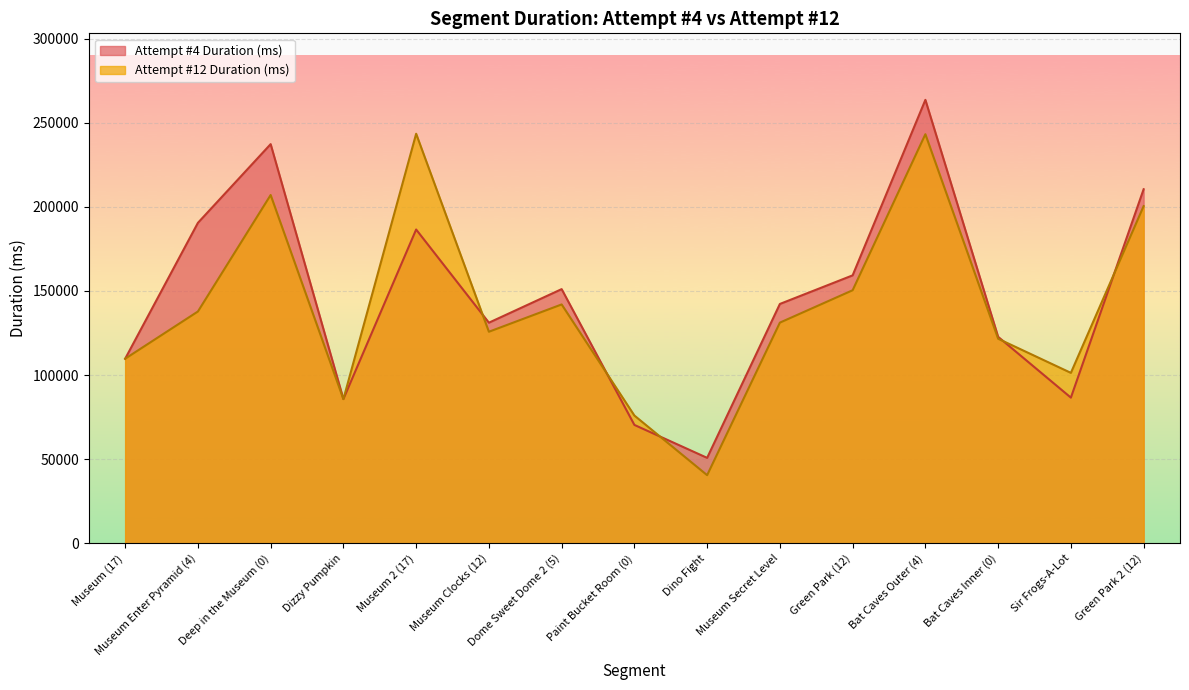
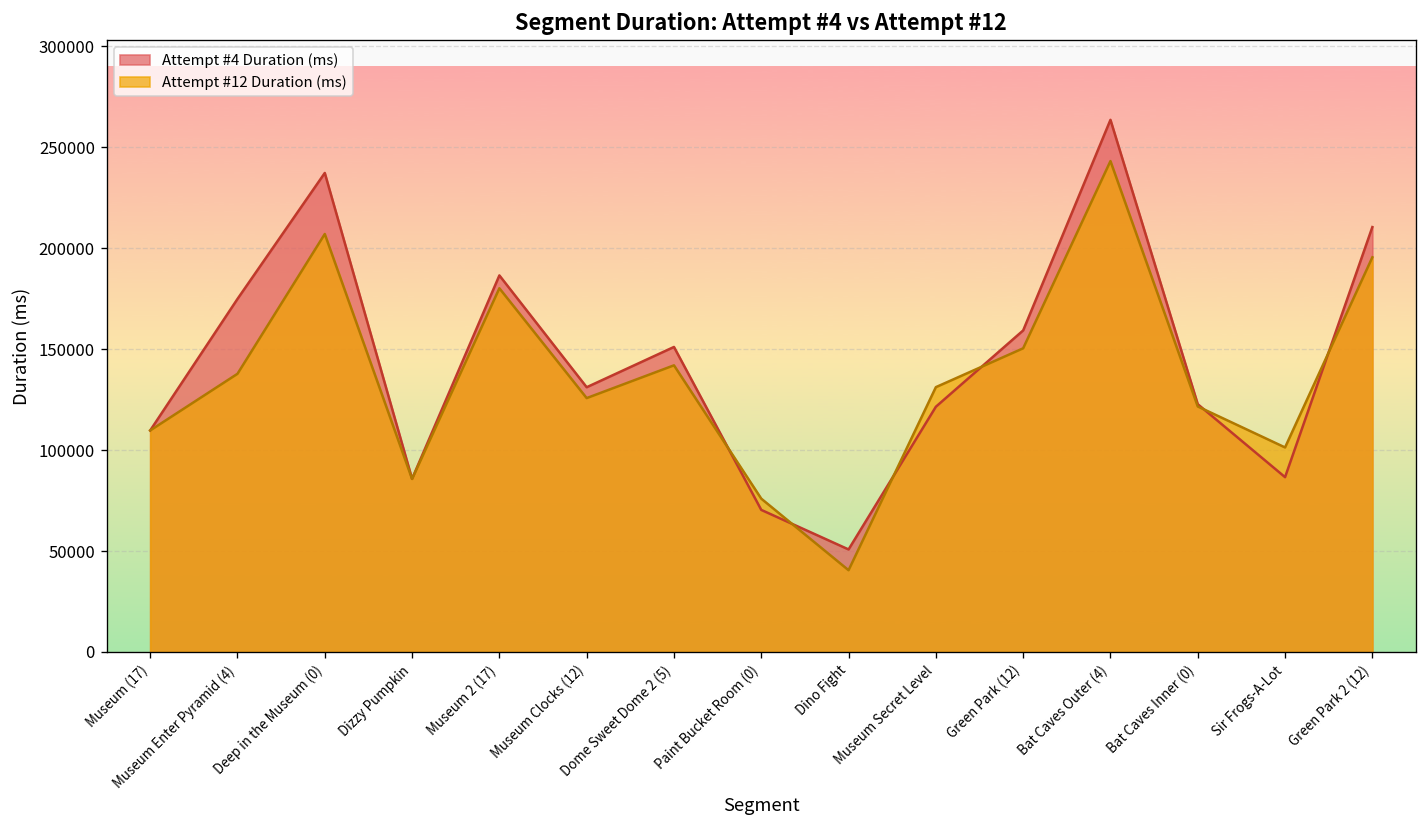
  {
    "Attempt #4 Duration (ms)": {
-     "Museum Enter Pyramid (4)": 190000,
+     "Museum Enter Pyramid (4)": 175000,
      "Deep in the Museum (0)": 237000,
      "Museum 2 (17)": 187000,
      "Museum Clocks (12)": 131000,
      "Dome Sweet Dome 2 (5)": 151000,
      "Paint Bucket Room (0)": 70000,
      "Dino Fight": 51000,
-     "Museum Secret Level": 142000,
+     "Museum Secret Level": 121000,
      "Green Park (12)": 159000,
      "Bat Caves Outer (4)": 264000,
      "Sir Frogs-A-Lot": 87000,
      "Green Park 2 (12)": 210000
    },
    "Attempt #12 Duration (ms)": {
      "Museum Enter Pyramid (4)": 138000,
      "Deep in the Museum (0)": 207000,
-     "Museum 2 (17)": 243000,
+     "Museum 2 (17)": 180000,
      "Museum Clocks (12)": 126000,
      "Dome Sweet Dome 2 (5)": 142000,
      "Paint Bucket Room (0)": 76000,
      "Dino Fight": 40000,
      "Museum Secret Level": 131000,
      "Green Park (12)": 150000,
      "Bat Caves Outer (4)": 243000,
      "Sir Frogs-A-Lot": 101000,
-     "Green Park 2 (12)": 200000
+     "Green Park 2 (12)": 195000
    }
  }
